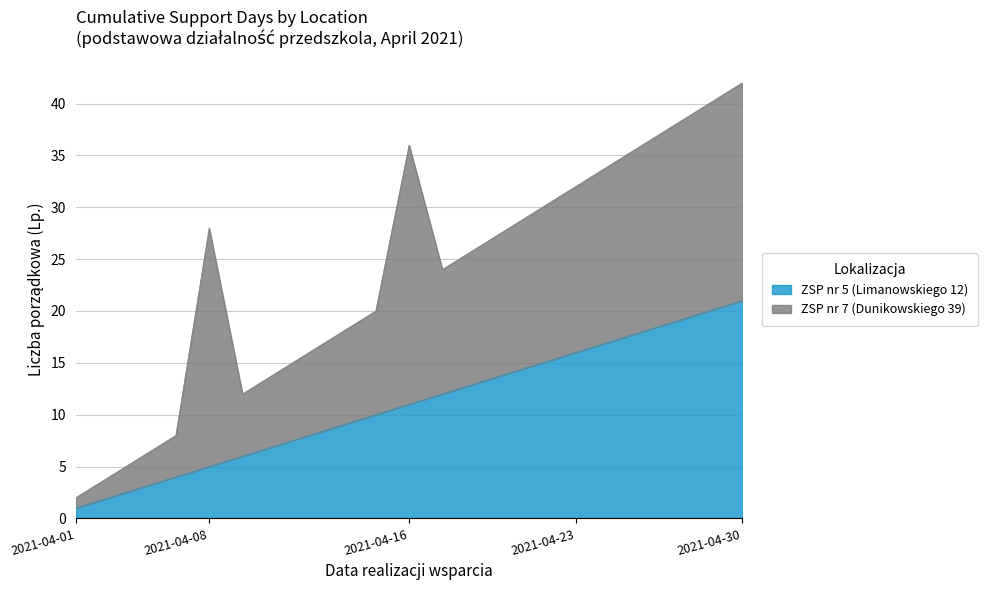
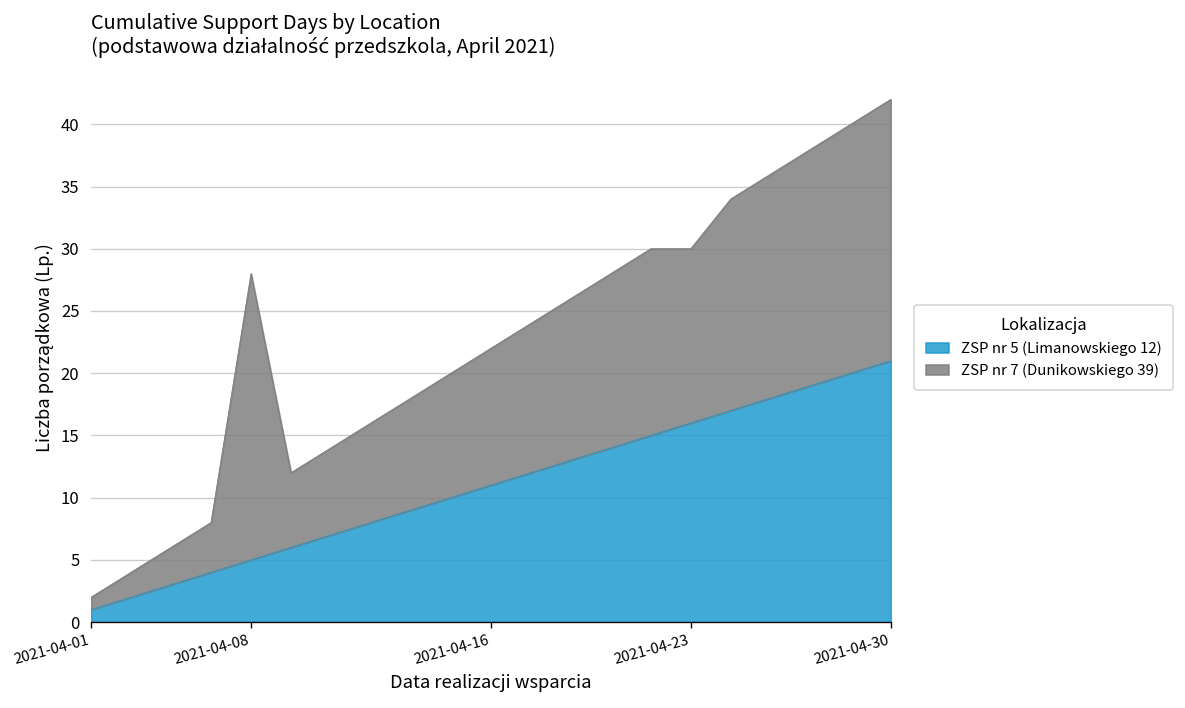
  {
    "ZSP nr 5 (Limanowskiego 12)": {
      "2021-04-01": 1,
      "2021-04-08": 5,
      "2021-04-16": 11,
      "2021-04-23": 16,
      "2021-04-30": 21
    },
    "ZSP nr 7 (Dunikowskiego 39)": {
      "2021-04-01": 1,
      "2021-04-08": 23,
-     "2021-04-16": 25,
-     "2021-04-23": 16,
+     "2021-04-16": 11,
+     "2021-04-23": 14,
      "2021-04-30": 21
    }
  }
